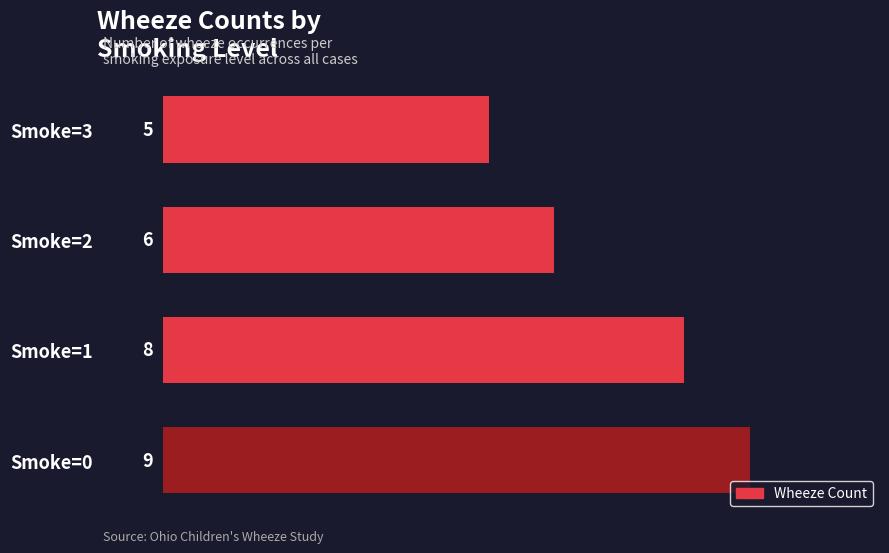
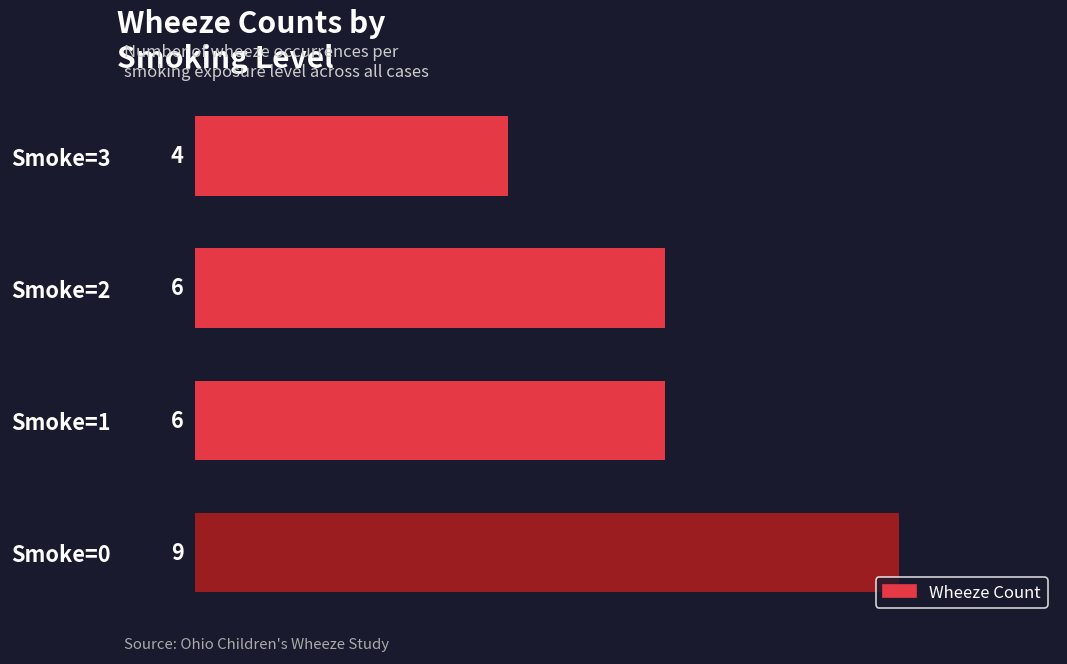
  {
-   "Smoke=3": 5,
-   "Smoke=1": 8
+   "Smoke=3": 4,
+   "Smoke=1": 6
  }
